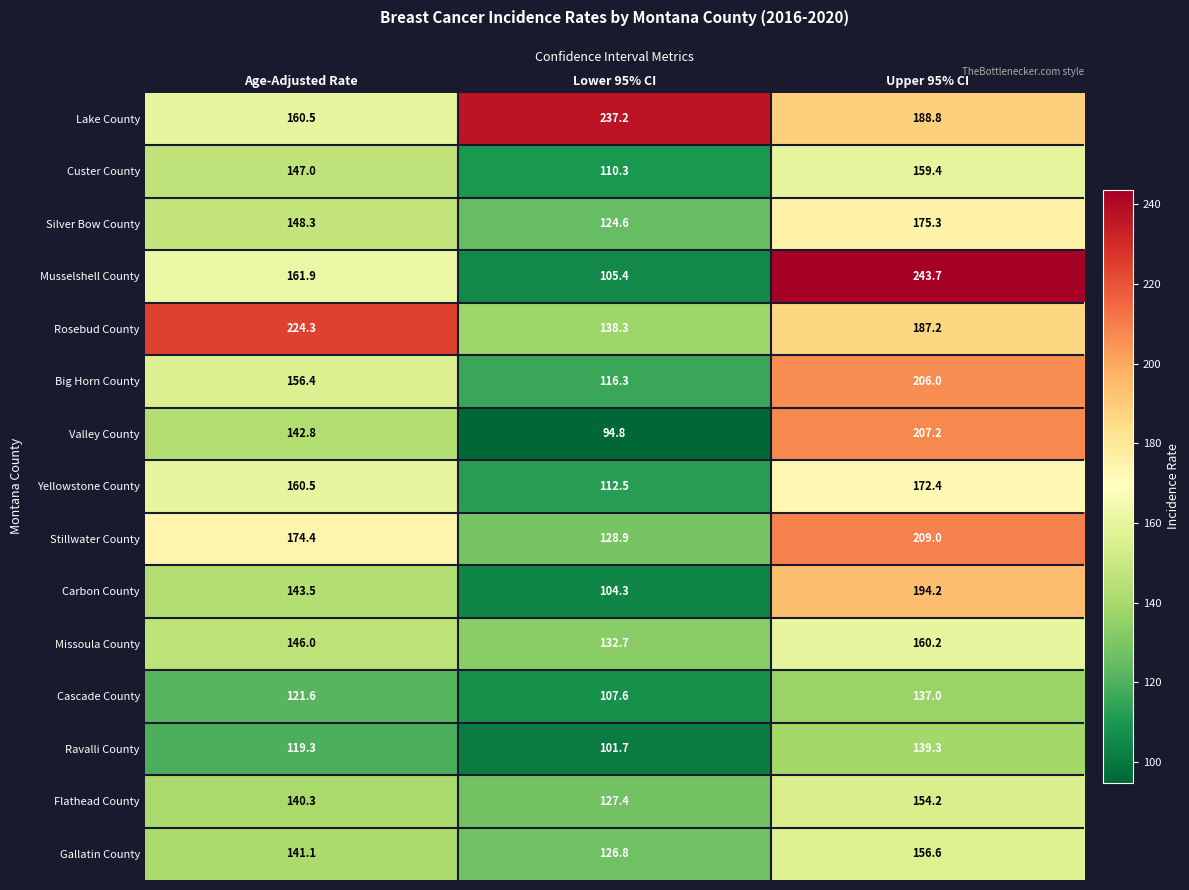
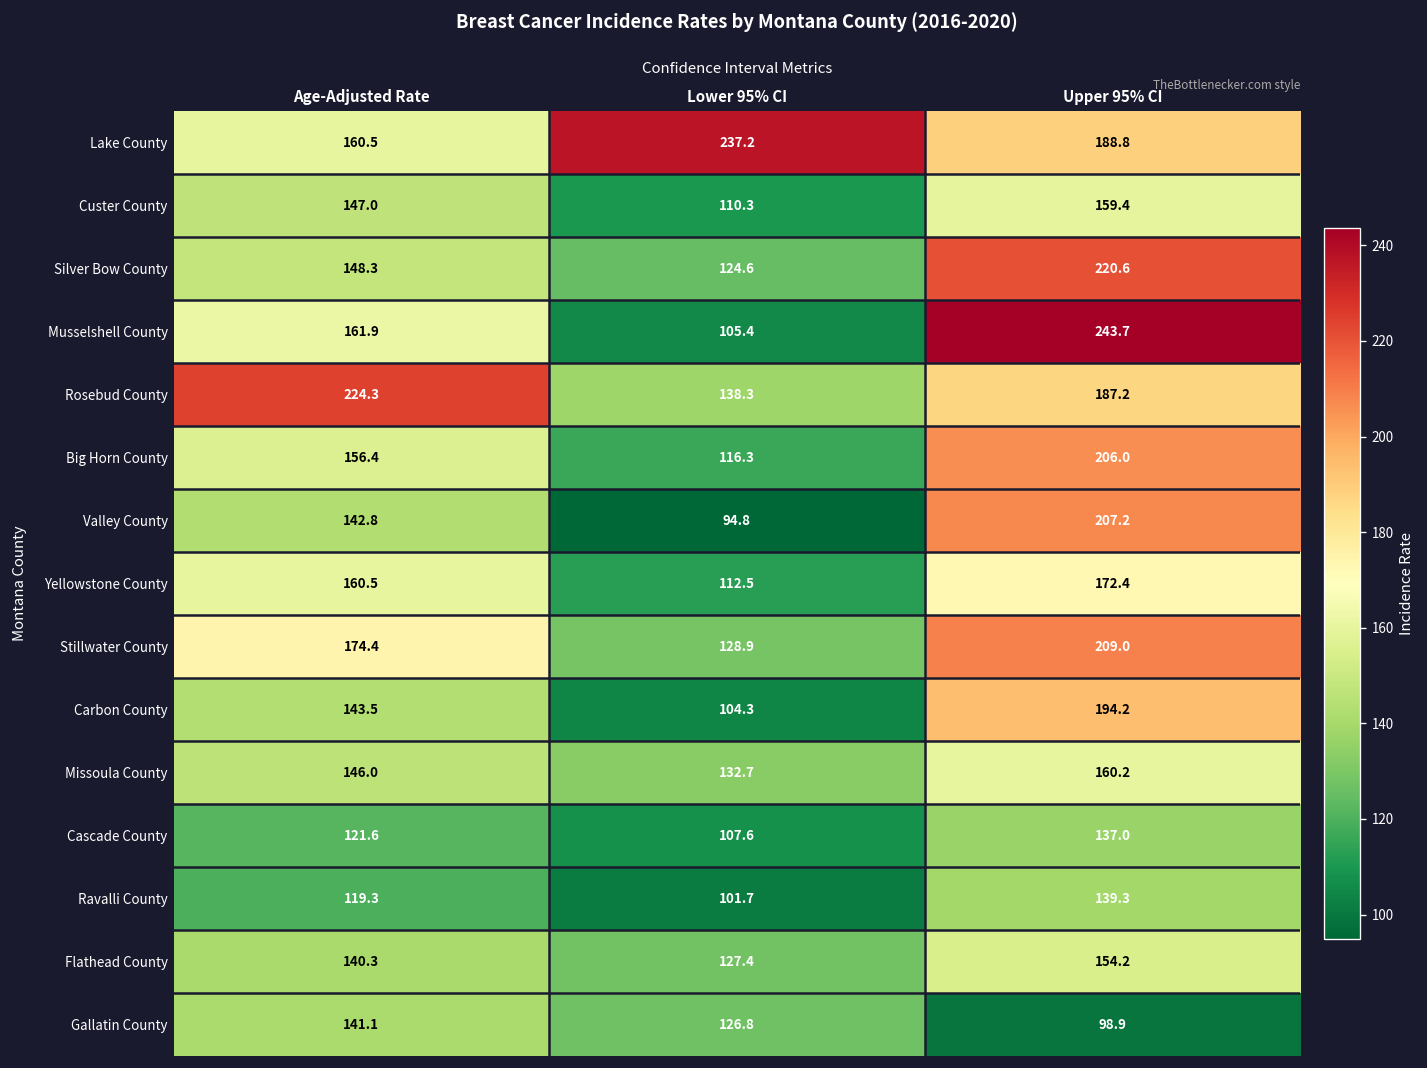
  {
    "Lake County": {
      "Age-Adjusted Rate": 160.5,
      "Lower 95% CI": 237.2,
      "Upper 95% CI": 188.8
    },
    "Custer County": {
      "Age-Adjusted Rate": 147.0,
      "Lower 95% CI": 110.3,
      "Upper 95% CI": 159.4
    },
    "Silver Bow County": {
      "Age-Adjusted Rate": 148.3,
      "Lower 95% CI": 124.6,
-     "Upper 95% CI": 175.3
+     "Upper 95% CI": 220.6
    },
    "Musselshell County": {
      "Age-Adjusted Rate": 161.9,
      "Lower 95% CI": 105.4,
      "Upper 95% CI": 243.7
    },
    "Rosebud County": {
      "Age-Adjusted Rate": 224.3,
      "Lower 95% CI": 138.3,
      "Upper 95% CI": 187.2
    },
    "Big Horn County": {
      "Age-Adjusted Rate": 156.4,
      "Lower 95% CI": 116.3,
      "Upper 95% CI": 206.0
    },
    "Valley County": {
      "Age-Adjusted Rate": 142.8,
      "Lower 95% CI": 94.8,
      "Upper 95% CI": 207.2
    },
    "Yellowstone County": {
      "Age-Adjusted Rate": 160.5,
      "Lower 95% CI": 112.5,
      "Upper 95% CI": 172.4
    },
    "Stillwater County": {
      "Age-Adjusted Rate": 174.4,
      "Lower 95% CI": 128.9,
      "Upper 95% CI": 209.0
    },
    "Carbon County": {
      "Age-Adjusted Rate": 143.5,
      "Lower 95% CI": 104.3,
      "Upper 95% CI": 194.2
    },
    "Missoula County": {
      "Age-Adjusted Rate": 146.0,
      "Lower 95% CI": 132.7,
      "Upper 95% CI": 160.2
    },
    "Cascade County": {
      "Age-Adjusted Rate": 121.6,
      "Lower 95% CI": 107.6,
      "Upper 95% CI": 137.0
    },
    "Ravalli County": {
      "Age-Adjusted Rate": 119.3,
      "Lower 95% CI": 101.7,
      "Upper 95% CI": 139.3
    },
    "Flathead County": {
      "Age-Adjusted Rate": 140.3,
      "Lower 95% CI": 127.4,
      "Upper 95% CI": 154.2
    },
    "Gallatin County": {
      "Age-Adjusted Rate": 141.1,
      "Lower 95% CI": 126.8,
-     "Upper 95% CI": 156.6
+     "Upper 95% CI": 98.9
    }
  }
